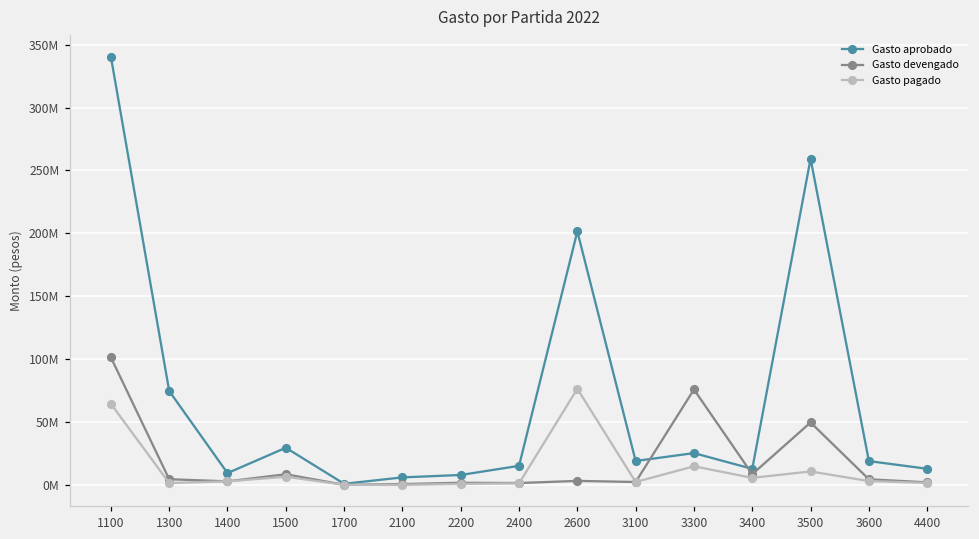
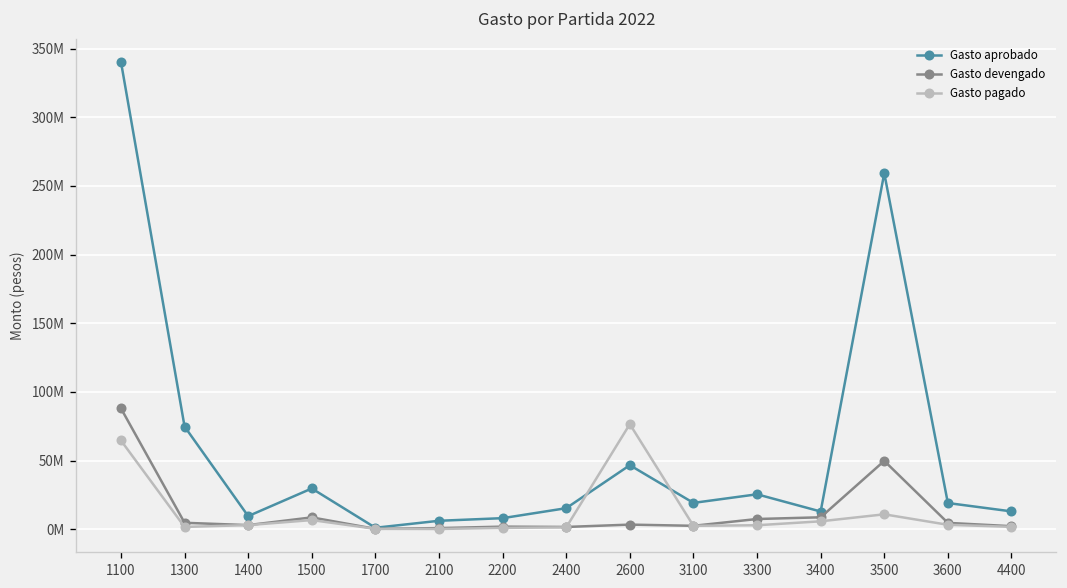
  {
    "Gasto aprobado": {
      "1100": 340000000,
      "1300": 75000000,
      "1400": 10000000,
      "1500": 30000000,
      "2100": 6000000,
      "2200": 8000000,
      "2400": 15000000,
-     "2600": 202000000,
+     "2600": 47000000,
      "3100": 19000000,
      "3300": 25000000,
      "3400": 13000000,
      "3500": 259000000,
      "3600": 19000000,
      "4400": 13000000
    },
    "Gasto devengado": {
-     "1100": 101000000,
+     "1100": 88000000,
      "1300": 5000000,
      "2600": 3000000,
-     "3300": 76000000,
+     "3300": 7000000,
      "3400": 9000000,
      "3500": 50000000
    },
    "Gasto pagado": {
      "1100": 65000000,
      "1300": 2000000,
      "2600": 77000000,
-     "3300": 15000000,
+     "3300": 3000000,
      "3400": 6000000,
      "3500": 11000000
    }
  }
